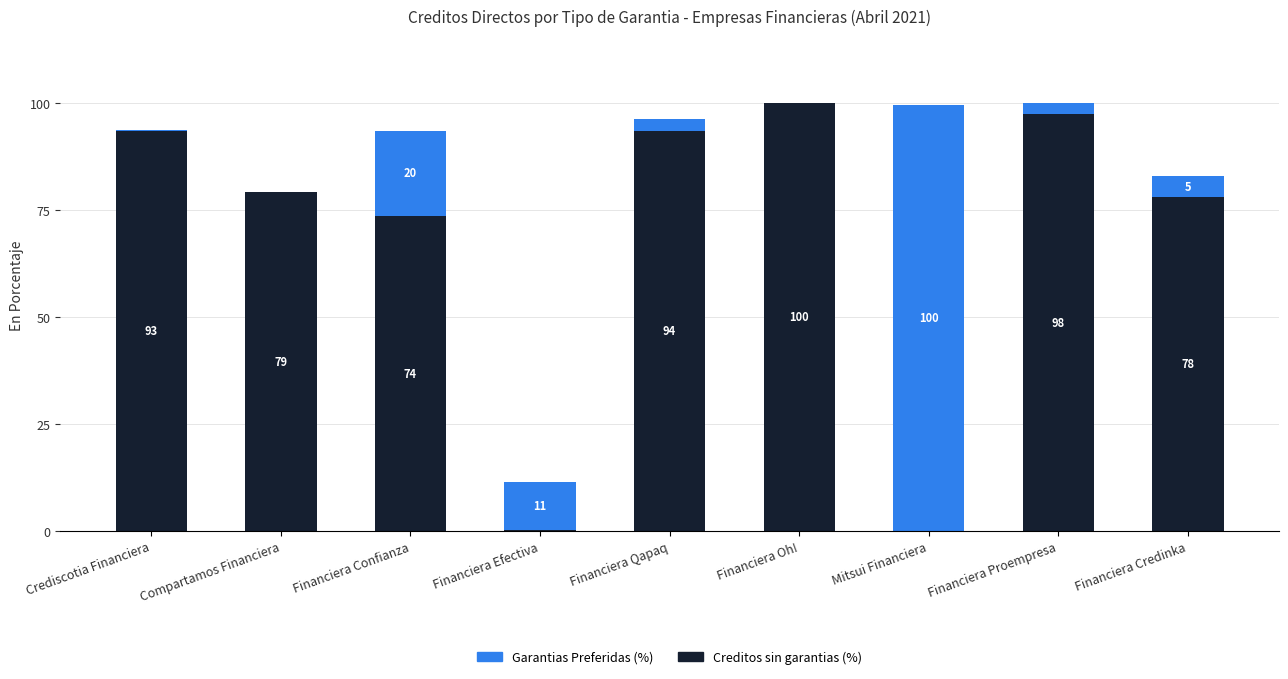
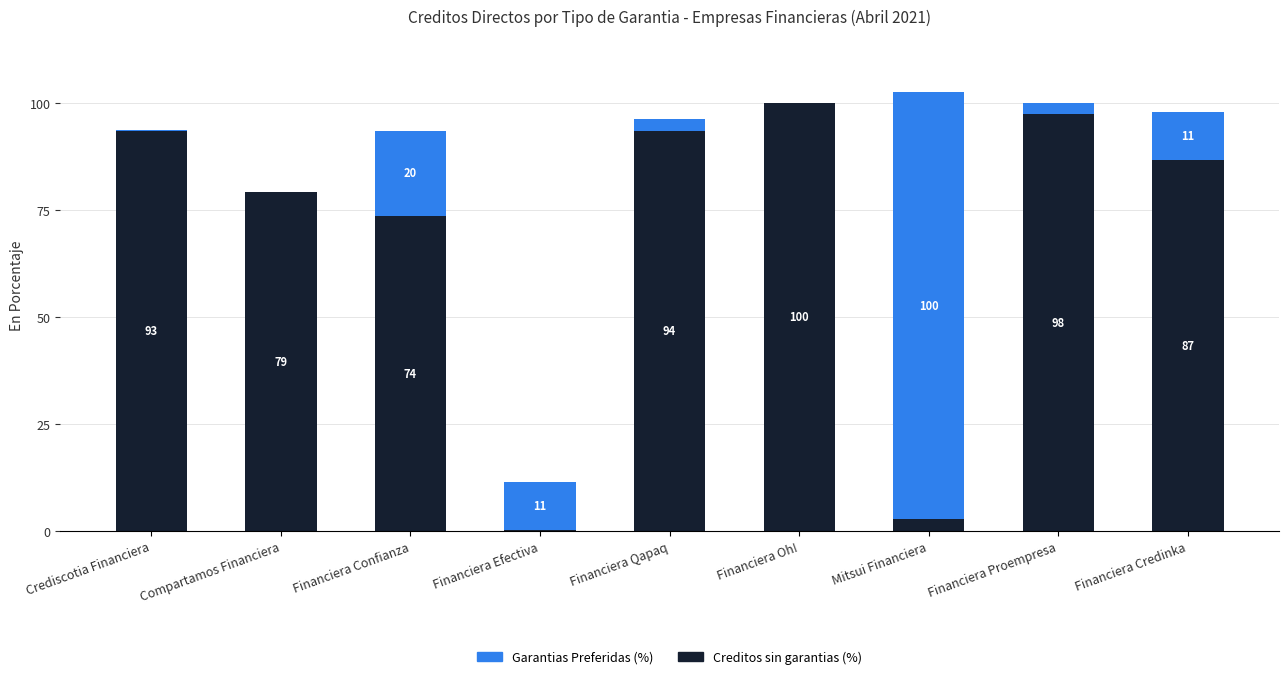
  {
    "Creditos sin garantias (%)": {
      "Crediscotia Financiera": 93,
      "Compartamos Financiera": 79,
      "Financiera Confianza": 74,
      "Financiera Qapaq": 94,
      "Financiera Oh!": 100,
-     "Mitsui Financiera": 0,
+     "Mitsui Financiera": 3,
      "Financiera Proempresa": 98,
-     "Financiera Credinka": 78
+     "Financiera Credinka": 87
    },
    "Garantias Preferidas (%)": {
      "Financiera Confianza": 20,
      "Financiera Efectiva": 11,
      "Mitsui Financiera": 100,
-     "Financiera Credinka": 5
+     "Financiera Credinka": 11
    }
  }
